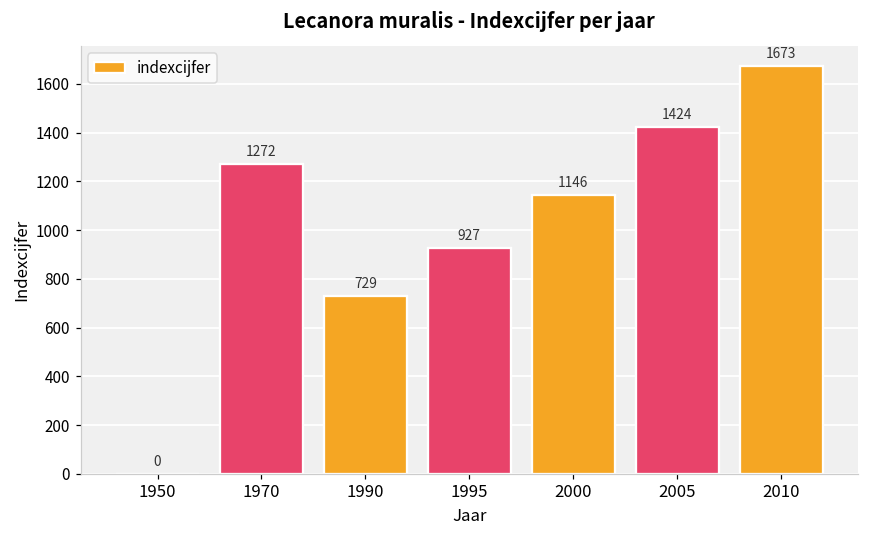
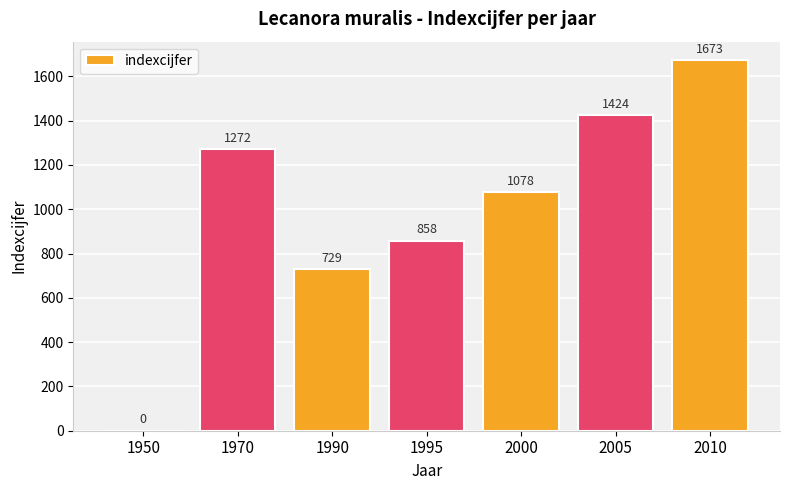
  {
    "1950": 0,
    "1970": 1272,
    "1990": 729,
-   "1995": 927,
-   "2000": 1146,
+   "1995": 858,
+   "2000": 1078,
    "2005": 1424,
    "2010": 1673
  }
